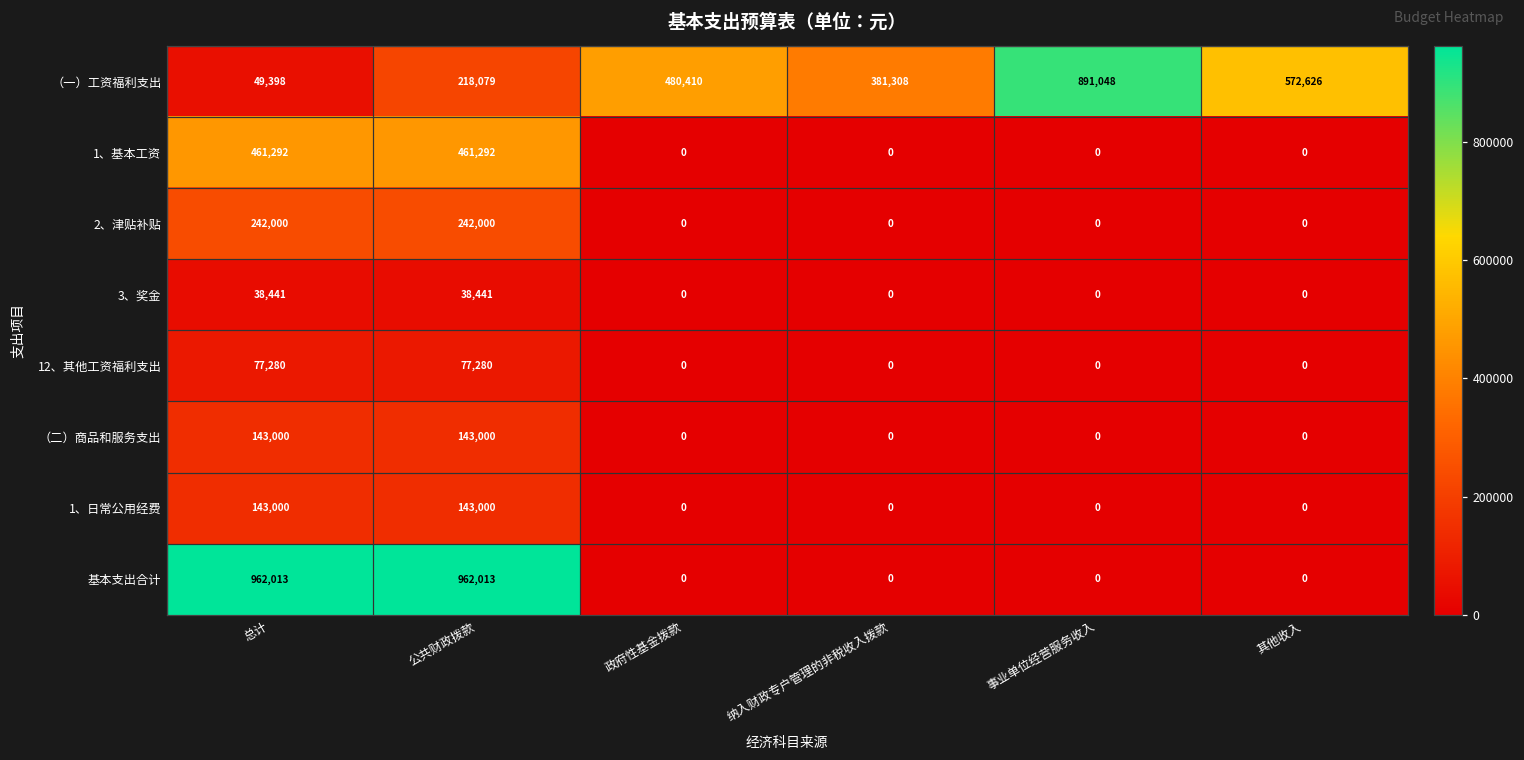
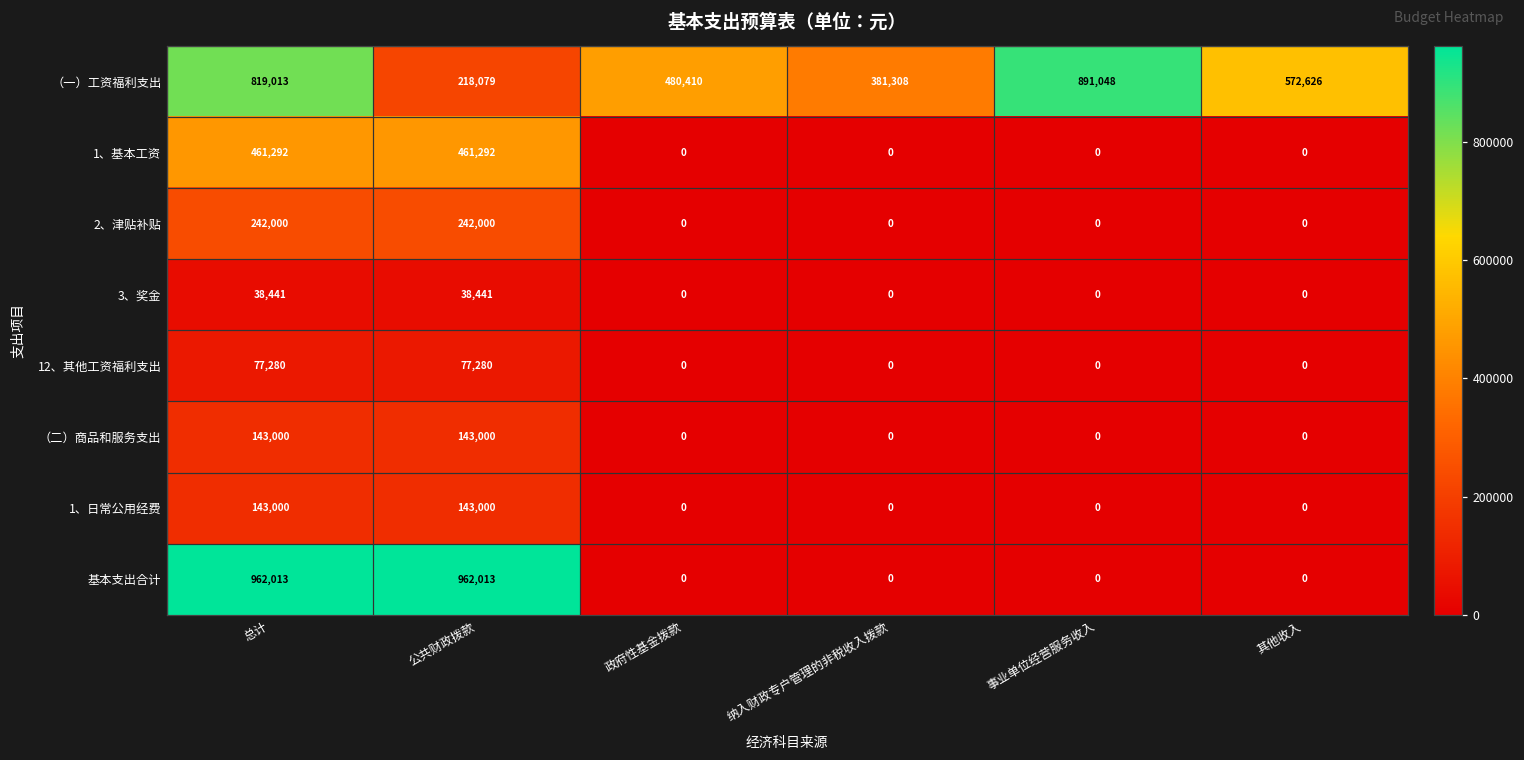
  {
    "（一）工资福利支出": {
-     "总计": "49,398",
+     "总计": "819,013",
      "公共财政拨款": "218,079",
      "政府性基金拨款": "480,410",
      "纳入财政专户管理的非税收入拨款": "381,308",
      "事业单位经营服务收入": "891,048",
      "其他收入": "572,626"
    },
    "1、基本工资": {
      "总计": "461,292",
      "公共财政拨款": "461,292",
      "政府性基金拨款": "0",
      "纳入财政专户管理的非税收入拨款": "0",
      "事业单位经营服务收入": "0",
      "其他收入": "0"
    },
    "2、津贴补贴": {
      "总计": "242,000",
      "公共财政拨款": "242,000",
      "政府性基金拨款": "0",
      "纳入财政专户管理的非税收入拨款": "0",
      "事业单位经营服务收入": "0",
      "其他收入": "0"
    },
    "3、奖金": {
      "总计": "38,441",
      "公共财政拨款": "38,441",
      "政府性基金拨款": "0",
      "纳入财政专户管理的非税收入拨款": "0",
      "事业单位经营服务收入": "0",
      "其他收入": "0"
    },
    "12、其他工资福利支出": {
      "总计": "77,280",
      "公共财政拨款": "77,280",
      "政府性基金拨款": "0",
      "纳入财政专户管理的非税收入拨款": "0",
      "事业单位经营服务收入": "0",
      "其他收入": "0"
    },
    "（二）商品和服务支出": {
      "总计": "143,000",
      "公共财政拨款": "143,000",
      "政府性基金拨款": "0",
      "纳入财政专户管理的非税收入拨款": "0",
      "事业单位经营服务收入": "0",
      "其他收入": "0"
    },
    "1、日常公用经费": {
      "总计": "143,000",
      "公共财政拨款": "143,000",
      "政府性基金拨款": "0",
      "纳入财政专户管理的非税收入拨款": "0",
      "事业单位经营服务收入": "0",
      "其他收入": "0"
    },
    "基本支出合计": {
      "总计": "962,013",
      "公共财政拨款": "962,013",
      "政府性基金拨款": "0",
      "纳入财政专户管理的非税收入拨款": "0",
      "事业单位经营服务收入": "0",
      "其他收入": "0"
    }
  }
